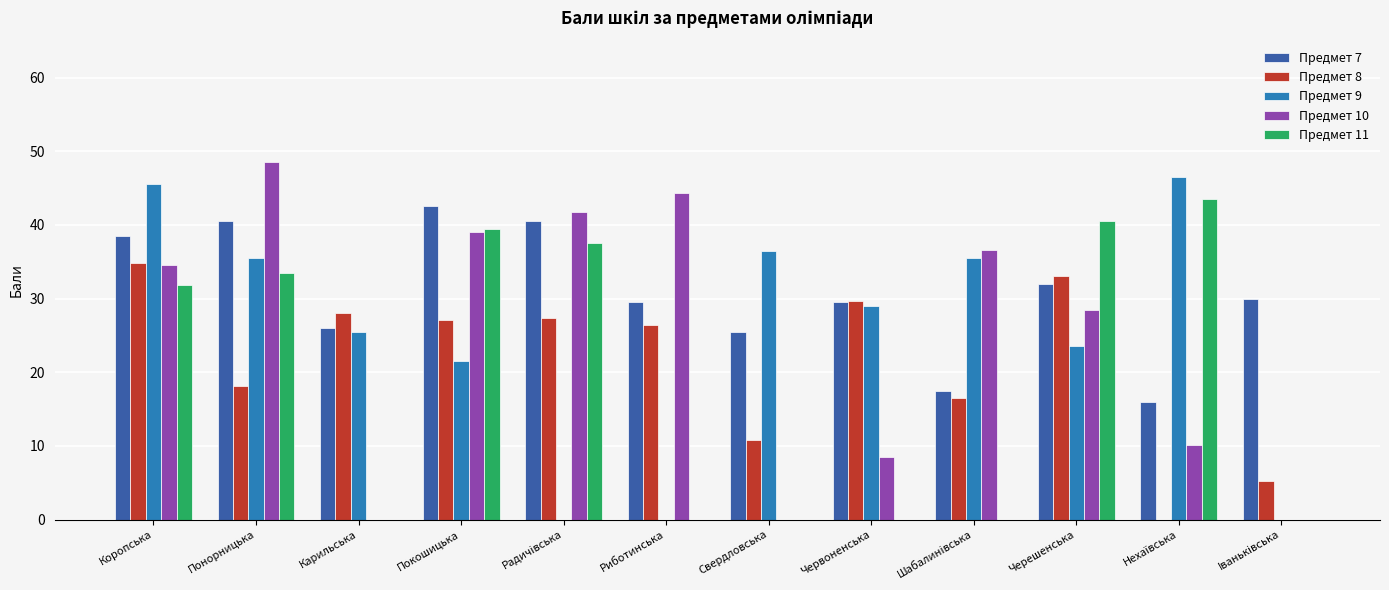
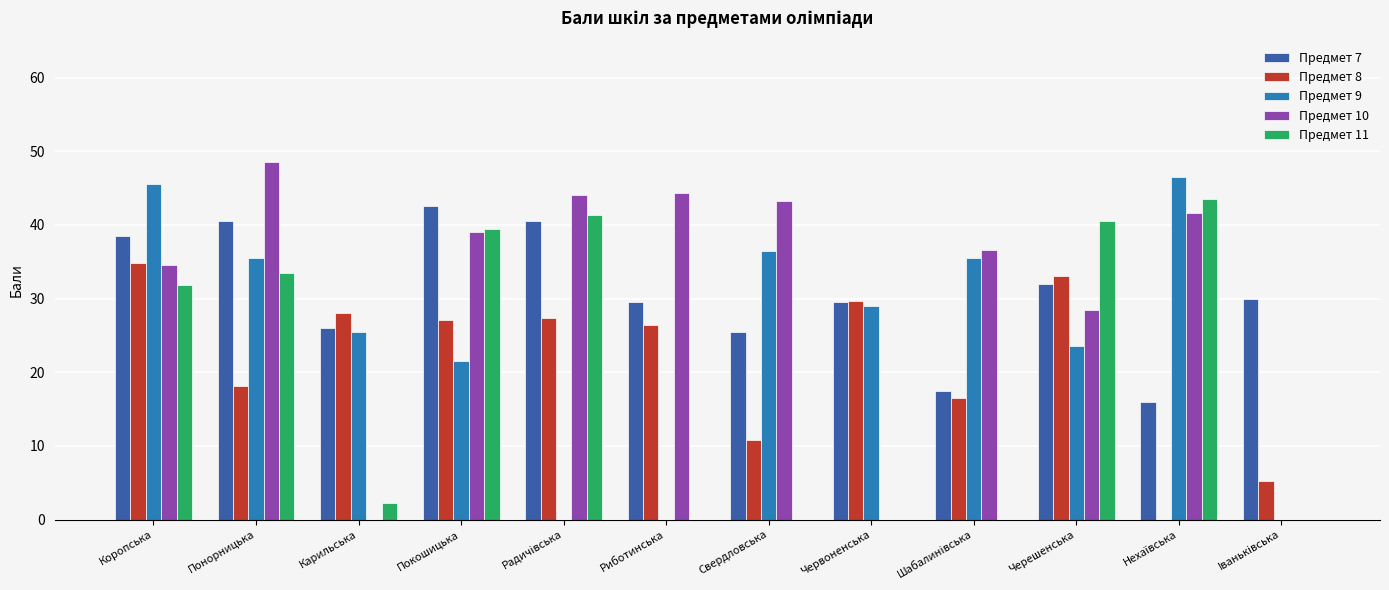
  {
    "Предмет 8": {
      "Коропська": 35,
      "Понорницька": 18,
      "Карильська": 28,
      "Покошицька": 27,
      "Радичівська": 27,
      "Риботинська": 26,
      "Свердловська": 11,
      "Червоненська": 30,
      "Шабалинівська": 17,
      "Черешенська": 33,
      "Нехаївська": 0,
      "Іваньківська": 5
    },
    "Предмет 10": {
      "Коропська": 35,
      "Понорницька": 49,
      "Карильська": 0,
      "Покошицька": 39,
-     "Радичівська": 42,
+     "Радичівська": 44,
      "Риботинська": 44,
-     "Свердловська": 0,
-     "Червоненська": 9,
+     "Свердловська": 43,
+     "Червоненська": 0,
      "Шабалинівська": 37,
      "Черешенська": 29,
-     "Нехаївська": 10,
+     "Нехаївська": 42,
      "Іваньківська": 0
    },
    "Предмет 11": {
      "Коропська": 32,
      "Понорницька": 34,
-     "Карильська": 0,
+     "Карильська": 2,
      "Покошицька": 40,
-     "Радичівська": 38,
+     "Радичівська": 41,
      "Риботинська": 0,
      "Свердловська": 0,
      "Червоненська": 0,
      "Шабалинівська": 0,
      "Черешенська": 41,
      "Нехаївська": 44,
      "Іваньківська": 0
    }
  }
